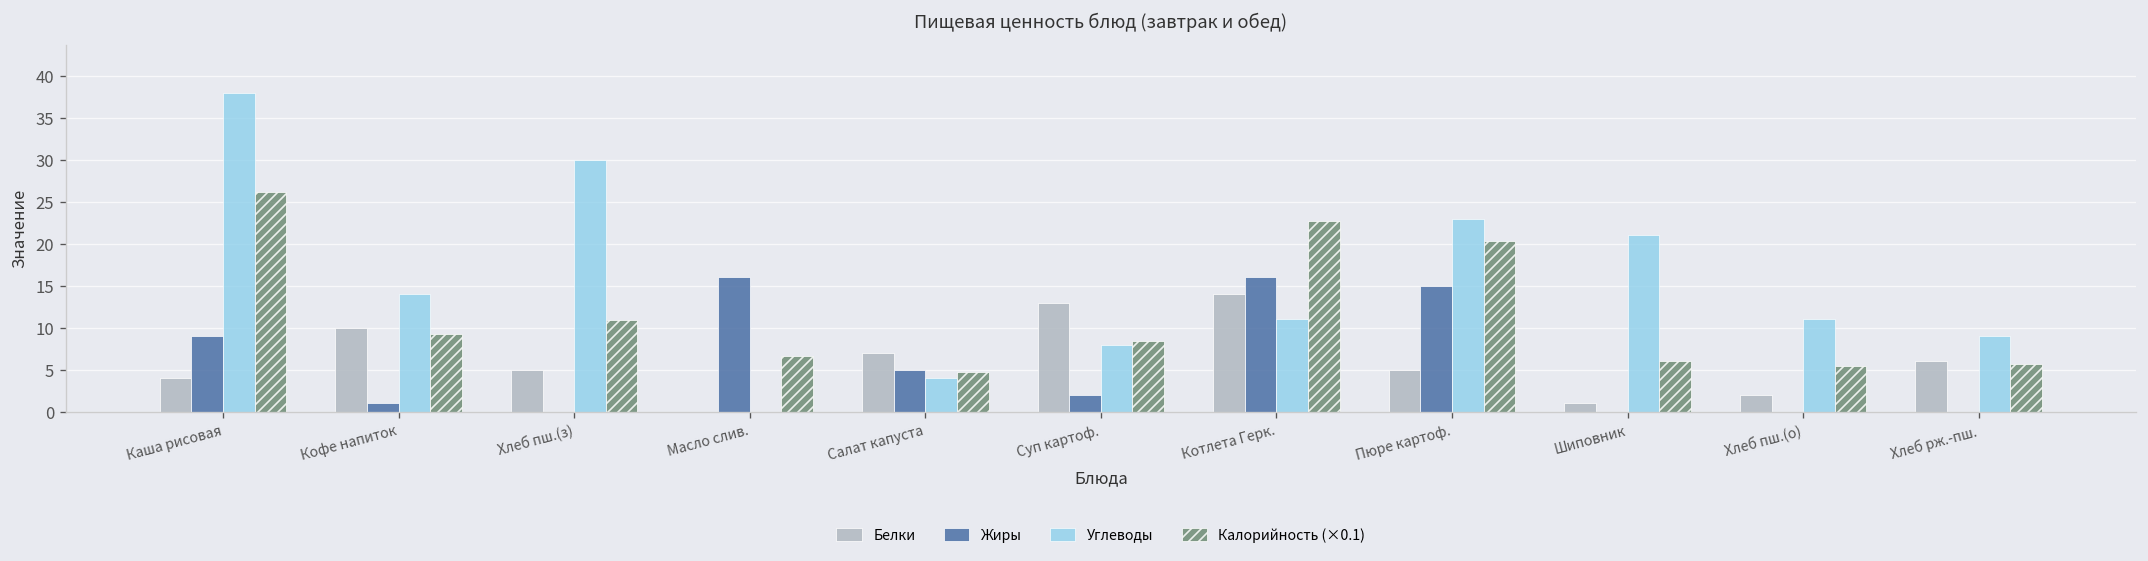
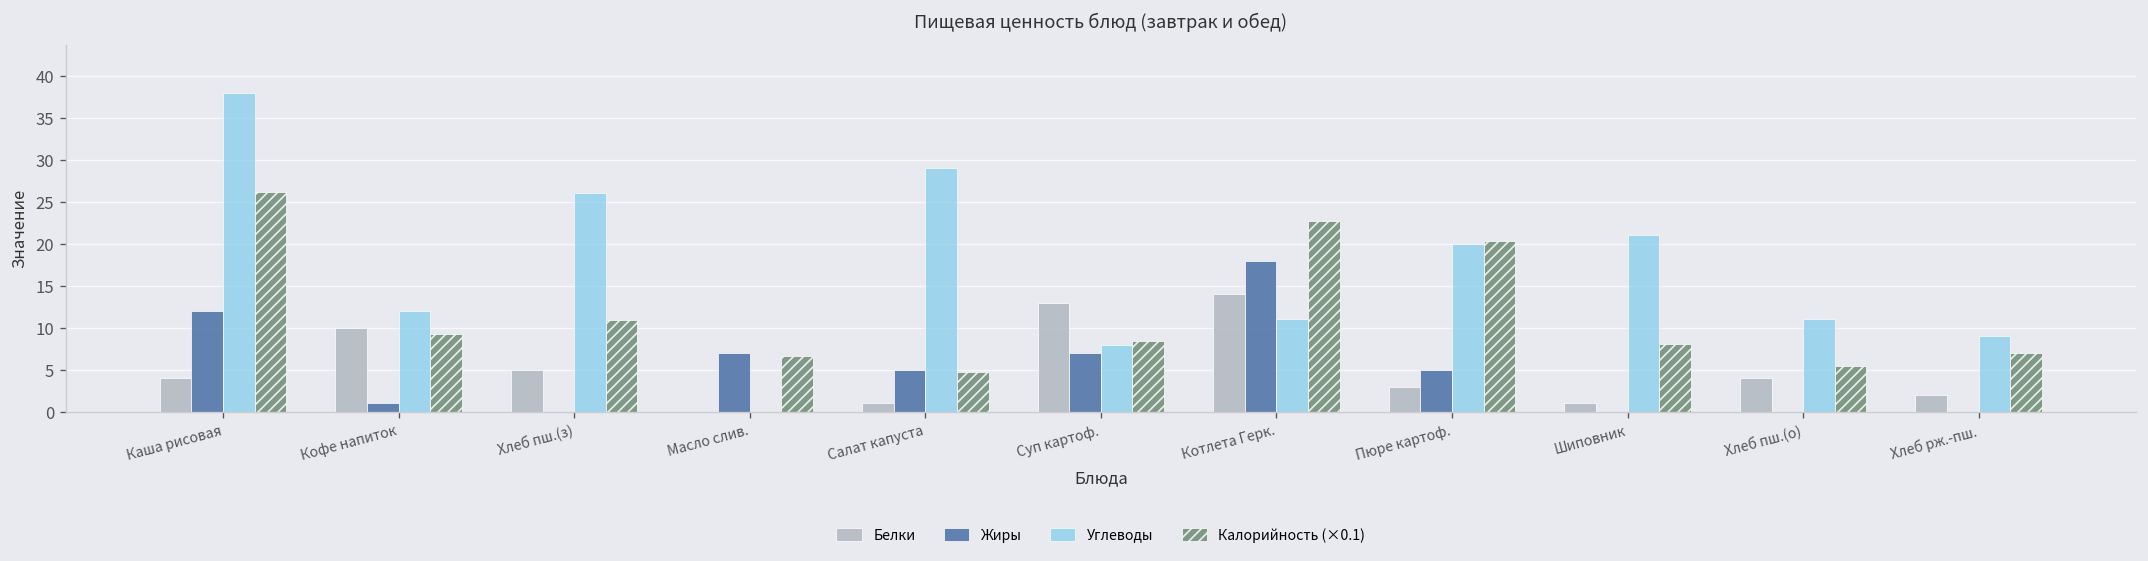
  {
    "Белки": {
      "Каша рисовая": 4,
      "Кофе напиток": 10,
      "Хлеб пш.(з)": 5,
      "Масло слив.": 0,
-     "Салат капуста": 7,
+     "Салат капуста": 1,
      "Суп картоф.": 13,
      "Котлета Герк.": 14,
-     "Пюре картоф.": 5,
+     "Пюре картоф.": 3,
      "Шиповник": 1,
-     "Хлеб пш.(о)": 2,
-     "Хлеб рж.-пш.": 6
+     "Хлеб пш.(о)": 4,
+     "Хлеб рж.-пш.": 2
    },
    "Жиры": {
-     "Каша рисовая": 9,
+     "Каша рисовая": 12,
      "Кофе напиток": 1,
      "Хлеб пш.(з)": 0,
-     "Масло слив.": 16,
+     "Масло слив.": 7,
      "Салат капуста": 5,
-     "Суп картоф.": 2,
-     "Котлета Герк.": 16,
-     "Пюре картоф.": 15,
+     "Суп картоф.": 7,
+     "Котлета Герк.": 18,
+     "Пюре картоф.": 5,
      "Шиповник": 0,
      "Хлеб пш.(о)": 0,
      "Хлеб рж.-пш.": 0
    },
    "Углеводы": {
      "Каша рисовая": 38,
-     "Кофе напиток": 14,
-     "Хлеб пш.(з)": 30,
+     "Кофе напиток": 12,
+     "Хлеб пш.(з)": 26,
      "Масло слив.": 0,
-     "Салат капуста": 4,
+     "Салат капуста": 29,
      "Суп картоф.": 8,
      "Котлета Герк.": 11,
-     "Пюре картоф.": 23,
+     "Пюре картоф.": 20,
      "Шиповник": 21,
      "Хлеб пш.(о)": 11,
      "Хлеб рж.-пш.": 9
    },
    "Калорийность (×0.1)": {
      "Каша рисовая": 26,
      "Кофе напиток": 9,
      "Хлеб пш.(з)": 11,
      "Масло слив.": 7,
      "Салат капуста": 5,
      "Суп картоф.": 8,
      "Котлета Герк.": 23,
      "Пюре картоф.": 20,
-     "Шиповник": 6,
+     "Шиповник": 8,
      "Хлеб пш.(о)": 6,
-     "Хлеб рж.-пш.": 6
+     "Хлеб рж.-пш.": 7
    }
  }
